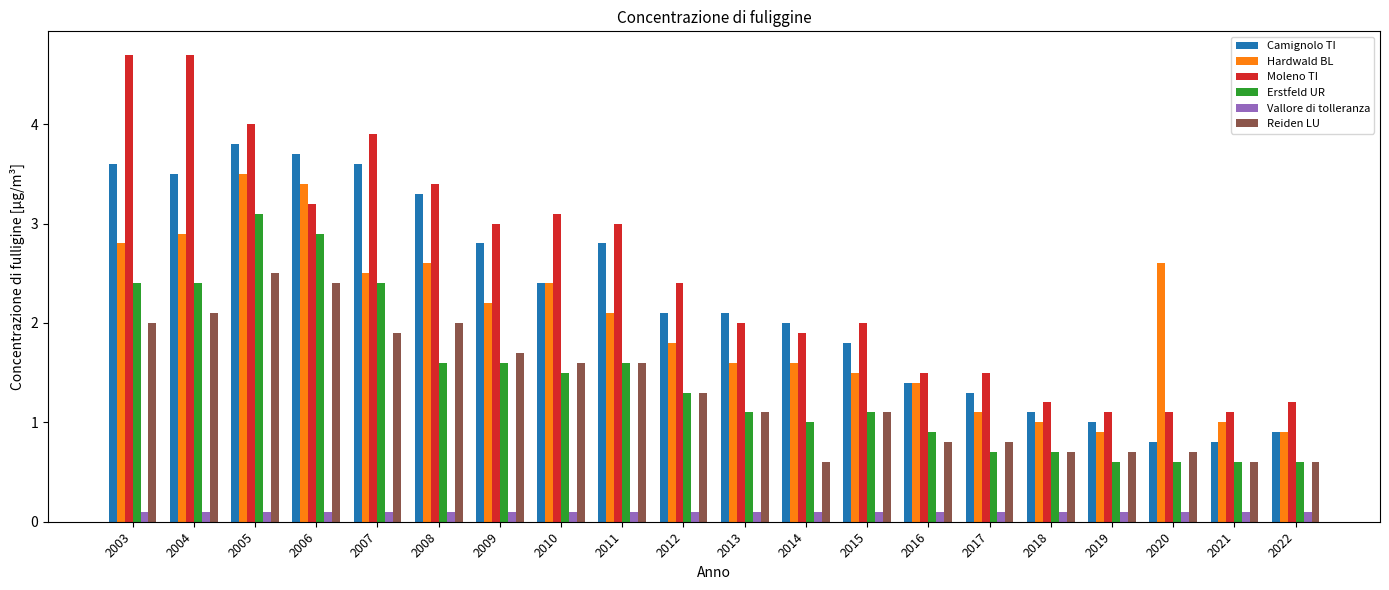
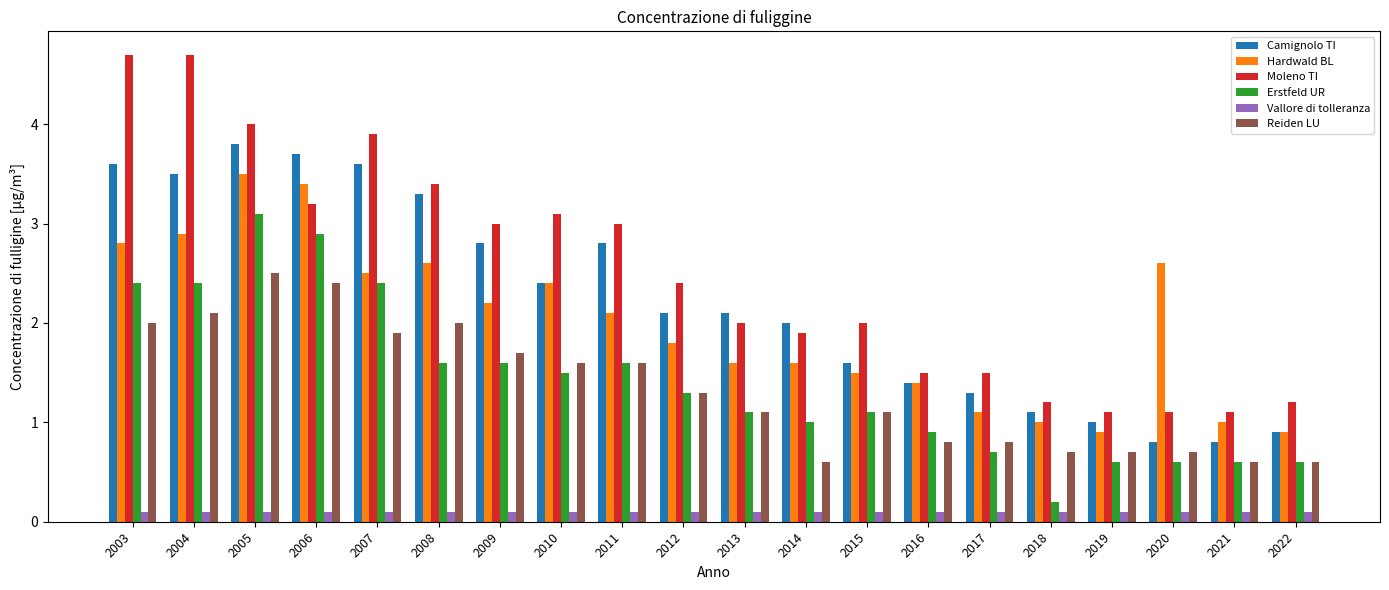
  {
    "Camignolo TI": {
      "2003": 3.6,
      "2004": 3.5,
      "2005": 3.8,
      "2006": 3.7,
      "2007": 3.6,
      "2008": 3.3,
      "2009": 2.8,
      "2010": 2.4,
      "2011": 2.8,
      "2012": 2.1,
      "2013": 2.1,
      "2014": 2.0,
-     "2015": 1.8,
+     "2015": 1.6,
      "2016": 1.4,
      "2017": 1.3,
      "2018": 1.1,
      "2019": 1.0,
      "2020": 0.8,
      "2021": 0.8,
      "2022": 0.9
    },
    "Hardwald BL": {
      "2003": 2.8,
      "2004": 2.9,
      "2005": 3.5,
      "2006": 3.4,
      "2007": 2.5,
      "2008": 2.6,
      "2009": 2.2,
      "2010": 2.4,
      "2011": 2.1,
      "2012": 1.8,
      "2013": 1.6,
      "2014": 1.6,
      "2015": 1.5,
      "2016": 1.4,
      "2017": 1.1,
      "2018": 1.0,
      "2019": 0.9,
      "2020": 2.6,
      "2021": 1.0,
      "2022": 0.9
    },
    "Moleno TI": {
      "2003": 4.7,
      "2004": 4.7,
      "2005": 4.0,
      "2006": 3.2,
      "2007": 3.9,
      "2008": 3.4,
      "2009": 3.0,
      "2010": 3.1,
      "2011": 3.0,
      "2012": 2.4,
      "2013": 2.0,
      "2014": 1.9,
      "2015": 2.0,
      "2016": 1.5,
      "2017": 1.5,
      "2018": 1.2,
      "2019": 1.1,
      "2020": 1.1,
      "2021": 1.1,
      "2022": 1.2
    },
    "Erstfeld UR": {
      "2003": 2.4,
      "2004": 2.4,
      "2005": 3.1,
      "2006": 2.9,
      "2007": 2.4,
      "2008": 1.6,
      "2009": 1.6,
      "2010": 1.5,
      "2011": 1.6,
      "2012": 1.3,
      "2013": 1.1,
      "2014": 1.0,
      "2015": 1.1,
      "2016": 0.9,
      "2017": 0.7,
-     "2018": 0.7,
+     "2018": 0.2,
      "2019": 0.6,
      "2020": 0.6,
      "2021": 0.6,
      "2022": 0.6
    },
    "Vallore di tolleranza": {
      "2003": 0.1,
      "2004": 0.1,
      "2005": 0.1,
      "2006": 0.1,
      "2007": 0.1,
      "2008": 0.1,
      "2009": 0.1,
      "2010": 0.1,
      "2011": 0.1,
      "2012": 0.1,
      "2013": 0.1,
      "2014": 0.1,
      "2015": 0.1,
      "2016": 0.1,
      "2017": 0.1,
      "2018": 0.1,
      "2019": 0.1,
      "2020": 0.1,
      "2021": 0.1,
      "2022": 0.1
    },
    "Reiden LU": {
      "2003": 2.0,
      "2004": 2.1,
      "2005": 2.5,
      "2006": 2.4,
      "2007": 1.9,
      "2008": 2.0,
      "2009": 1.7,
      "2010": 1.6,
      "2011": 1.6,
      "2012": 1.3,
      "2013": 1.1,
      "2014": 0.6,
      "2015": 1.1,
      "2016": 0.8,
      "2017": 0.8,
      "2018": 0.7,
      "2019": 0.7,
      "2020": 0.7,
      "2021": 0.6,
      "2022": 0.6
    }
  }
